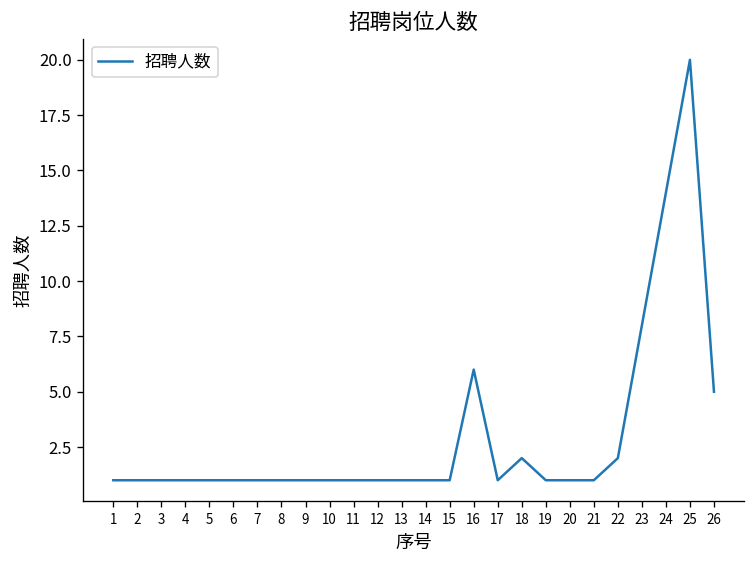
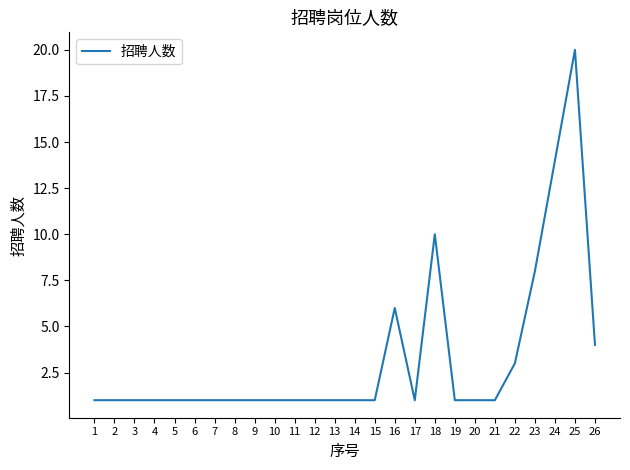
  {
    "1": 1,
    "2": 1,
    "3": 1,
    "4": 1,
    "5": 1,
    "6": 1,
    "7": 1,
    "8": 1,
    "9": 1,
    "10": 1,
    "11": 1,
    "12": 1,
    "13": 1,
    "14": 1,
    "15": 1,
    "16": 6,
    "17": 1,
-   "18": 2,
+   "18": 10,
    "19": 1,
    "20": 1,
    "21": 1,
-   "22": 2,
+   "22": 3,
    "23": 8,
    "24": 14,
    "25": 20,
-   "26": 5
+   "26": 4
  }
